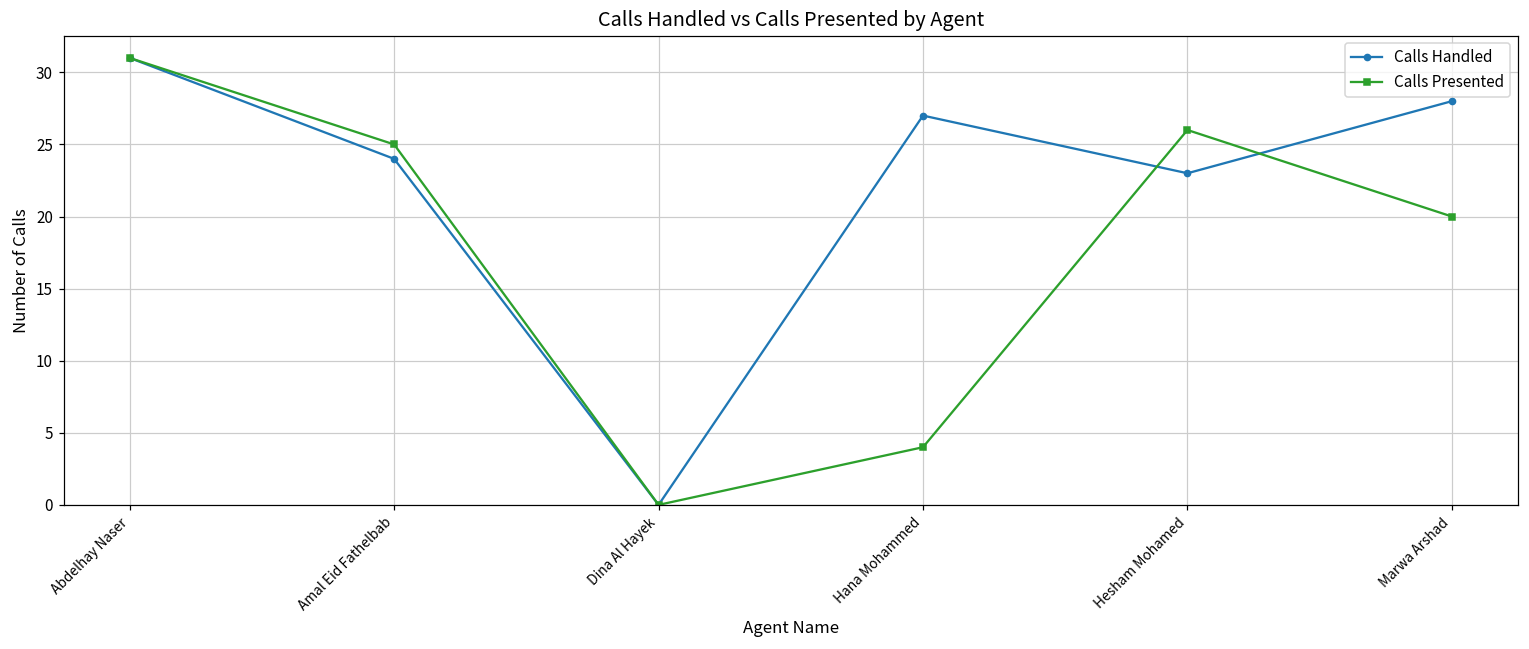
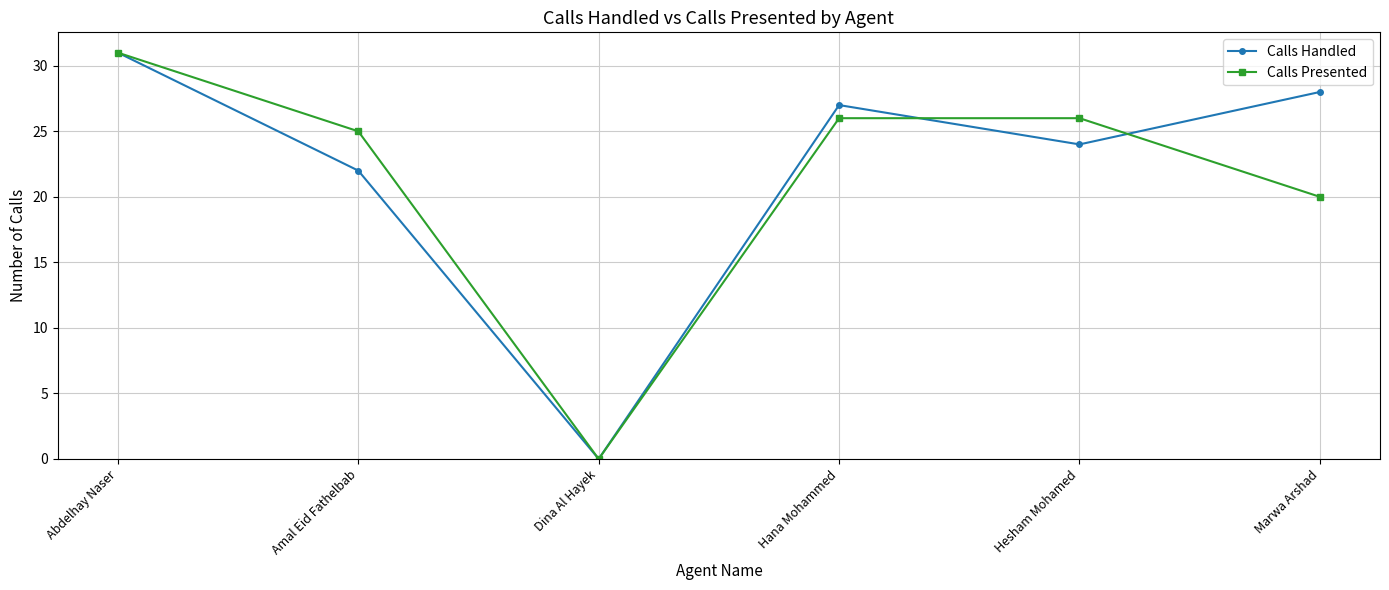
  {
    "Calls Handled": {
-     "Amal Eid Fathelbab": 24,
+     "Amal Eid Fathelbab": 22,
      "Hana Mohammed": 27,
-     "Hesham Mohamed": 23,
+     "Hesham Mohamed": 24,
      "Marwa Arshad": 28
    },
    "Calls Presented": {
      "Amal Eid Fathelbab": 25,
-     "Hana Mohammed": 4,
+     "Hana Mohammed": 26,
      "Hesham Mohamed": 26,
      "Marwa Arshad": 20
    }
  }
